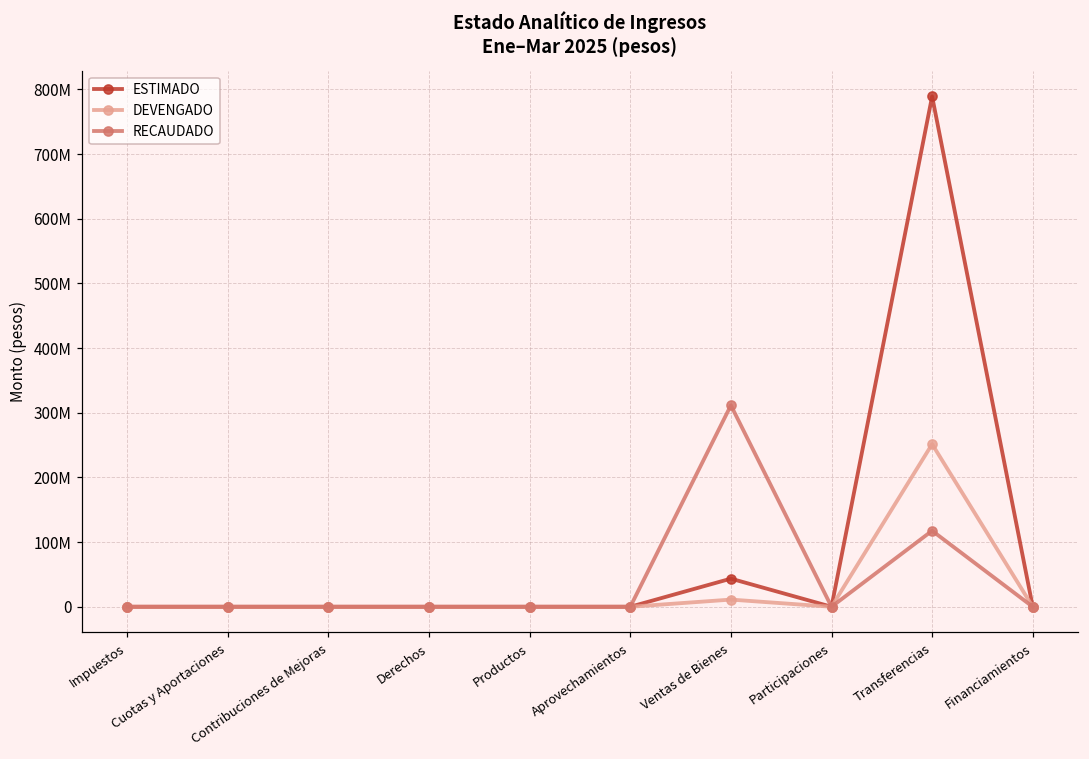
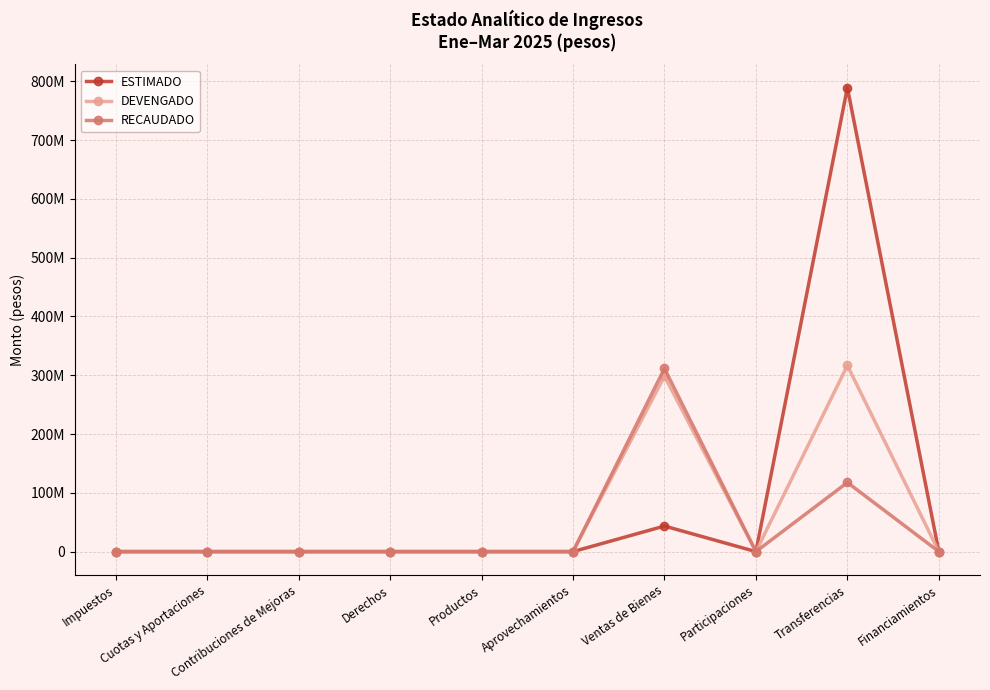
  {
    "ESTIMADO": {
      "Ventas de Bienes": 40000000,
      "Transferencias": 790000000
    },
    "DEVENGADO": {
-     "Ventas de Bienes": 10000000,
-     "Transferencias": 250000000
+     "Ventas de Bienes": 300000000,
+     "Transferencias": 320000000
    },
    "RECAUDADO": {
      "Ventas de Bienes": 310000000,
      "Transferencias": 120000000
    }
  }
